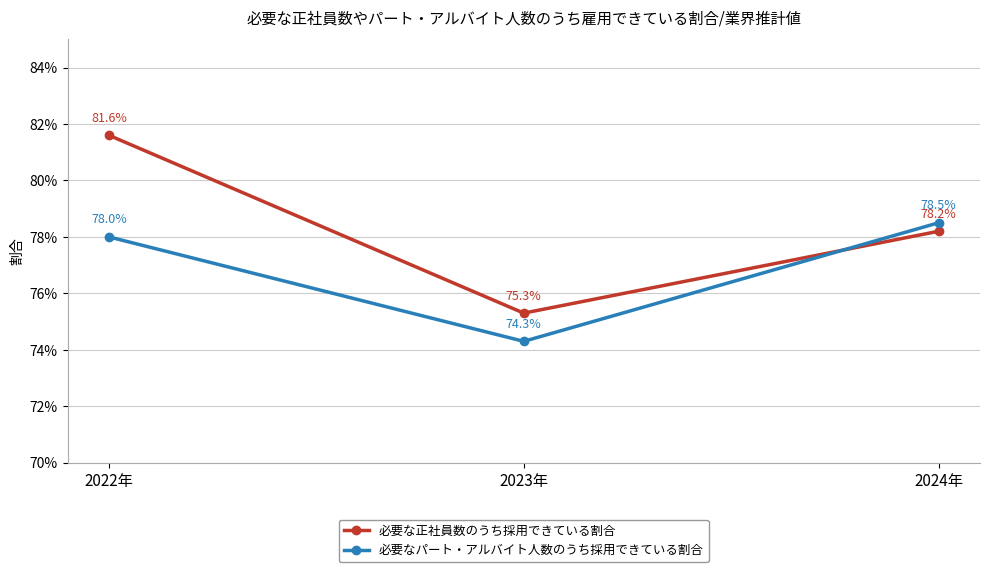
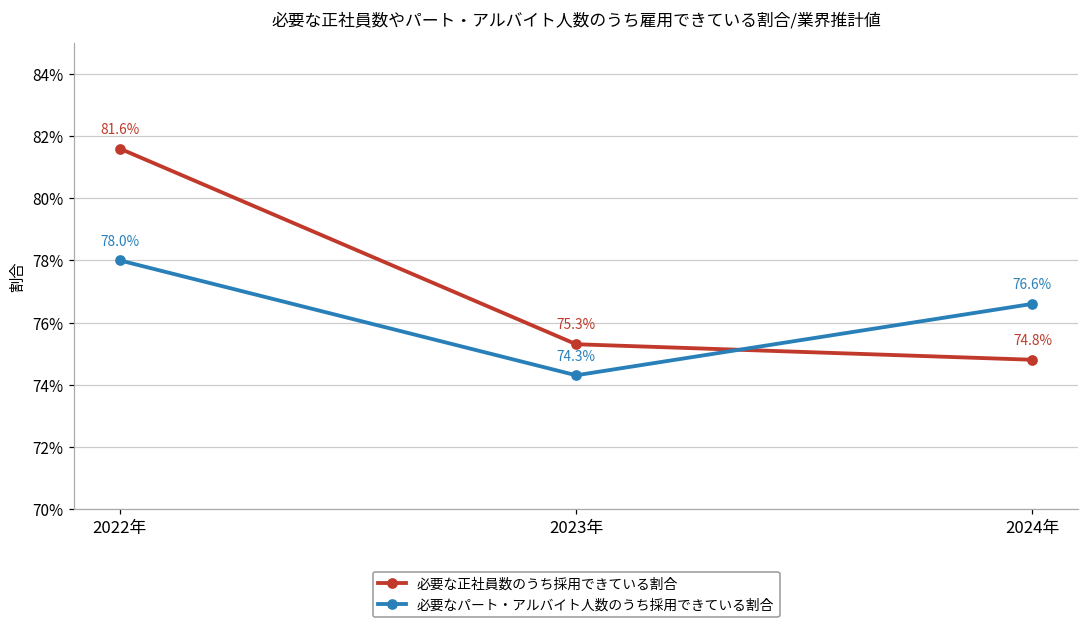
  {
    "必要な正社員数のうち採用できている割合": {
      "2022年": "81.6%",
      "2023年": "75.3%",
-     "2024年": "78.2%"
+     "2024年": "74.8%"
    },
    "必要なパート・アルバイト人数のうち採用できている割合": {
      "2022年": "78.0%",
      "2023年": "74.3%",
-     "2024年": "78.5%"
+     "2024年": "76.6%"
    }
  }
